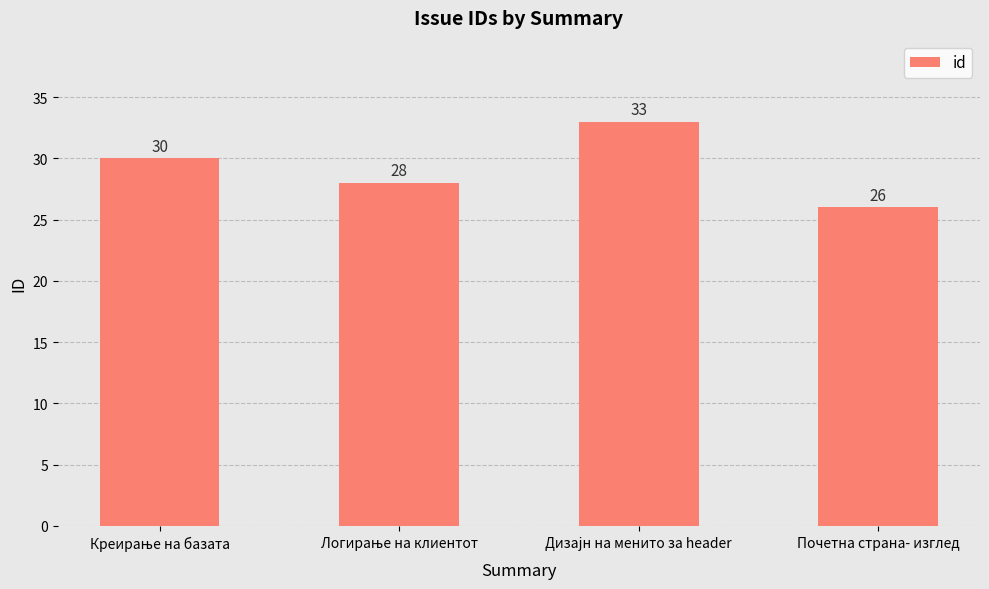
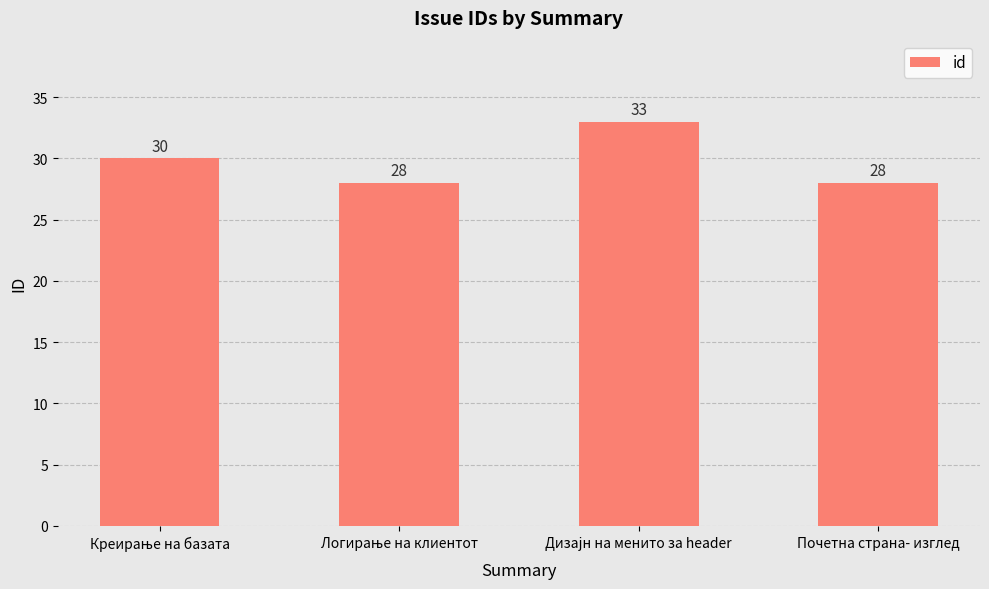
  {
    "Креирање на базата": 30,
    "Логирање на клиентот": 28,
    "Дизајн на менито за header": 33,
-   "Почетна страна- изглед": 26
+   "Почетна страна- изглед": 28
  }
